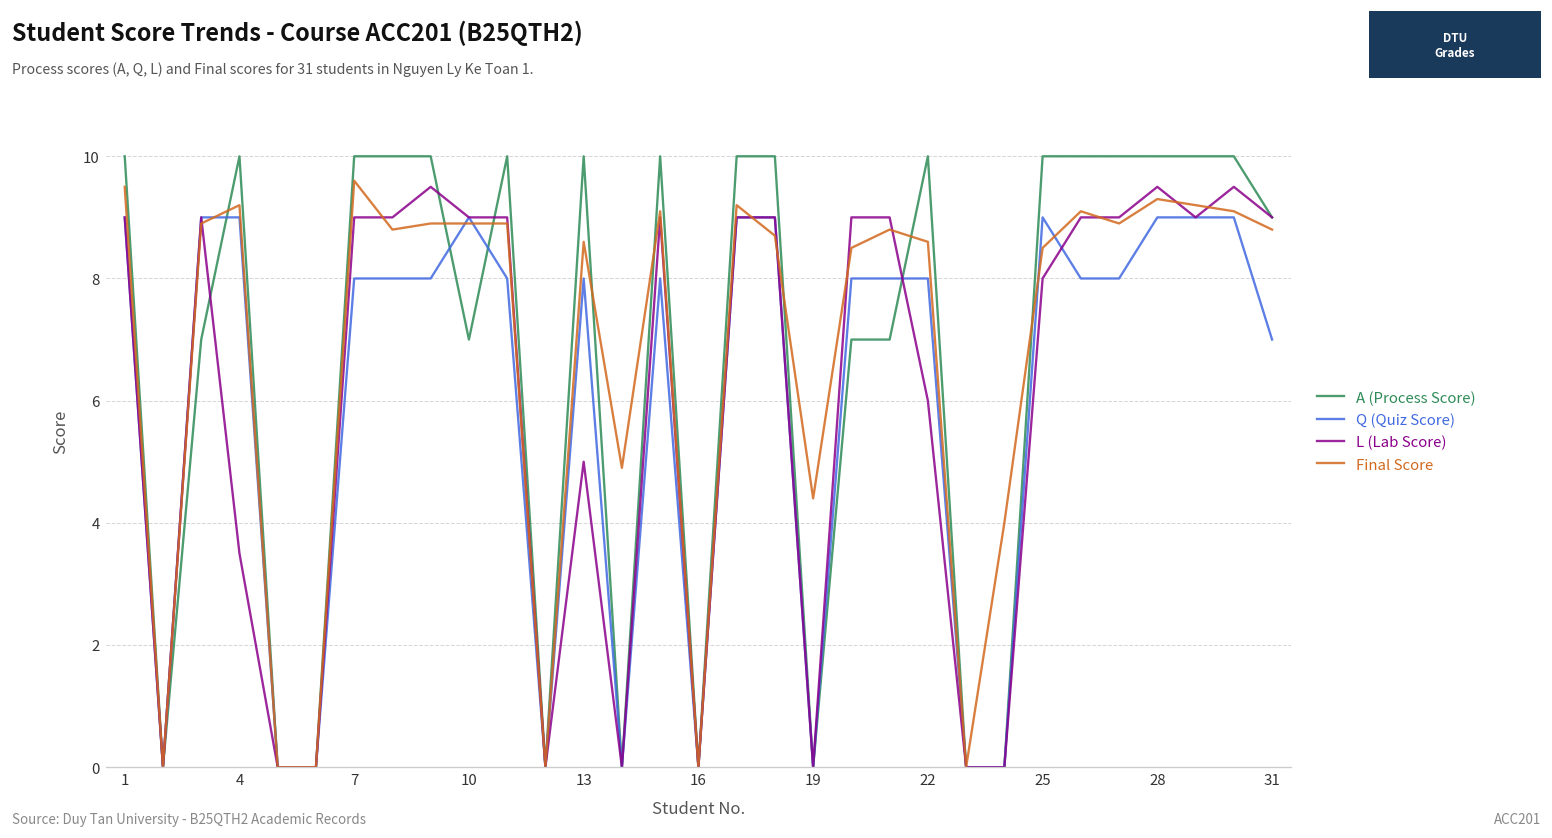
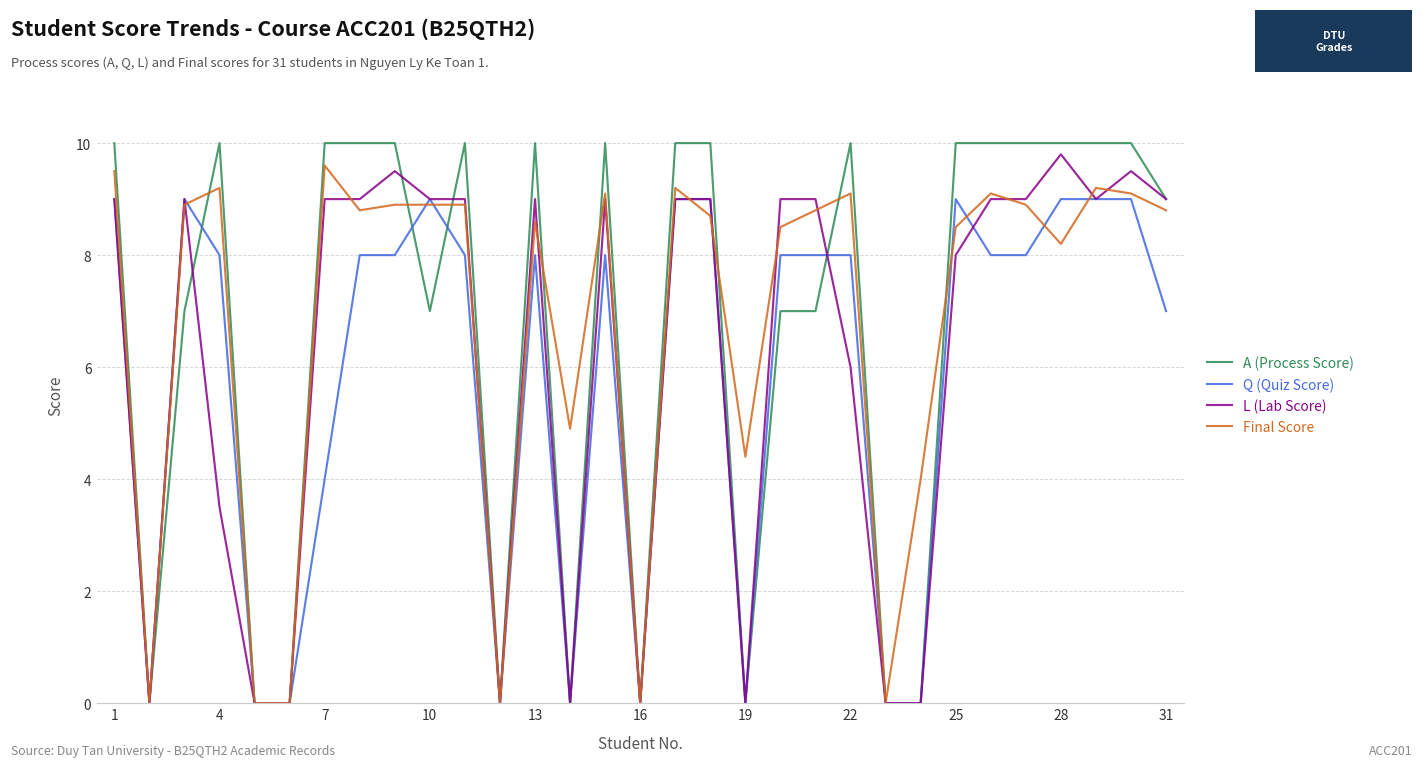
  {
    "A (Process Score)": {
      "1": 10.0,
      "4": 10.0,
      "7": 10.0,
      "10": 7.0,
      "13": 10.0,
      "22": 10.0,
      "25": 10.0,
      "28": 10.0
    },
    "Q (Quiz Score)": {
-     "4": 9,
-     "7": 8,
+     "4": 8,
+     "7": 4,
      "13": 8,
      "22": 8,
      "25": 9,
      "28": 9,
      "31": 7
    },
    "L (Lab Score)": {
      "4": 3.5,
      "7": 9.0,
-     "13": 5,
+     "13": 9,
      "22": 6.0,
      "25": 8.0,
-     "28": 9.5
+     "28": 9.8
    },
    "Final Score": {
      "1": 9.5,
      "4": 9.2,
      "7": 9.6,
      "10": 8.9,
      "13": 8.6,
      "19": 4.4,
-     "22": 8.6,
+     "22": 9.1,
      "25": 8.5,
-     "28": 9.3,
+     "28": 8.2,
      "31": 8.8
    }
  }
